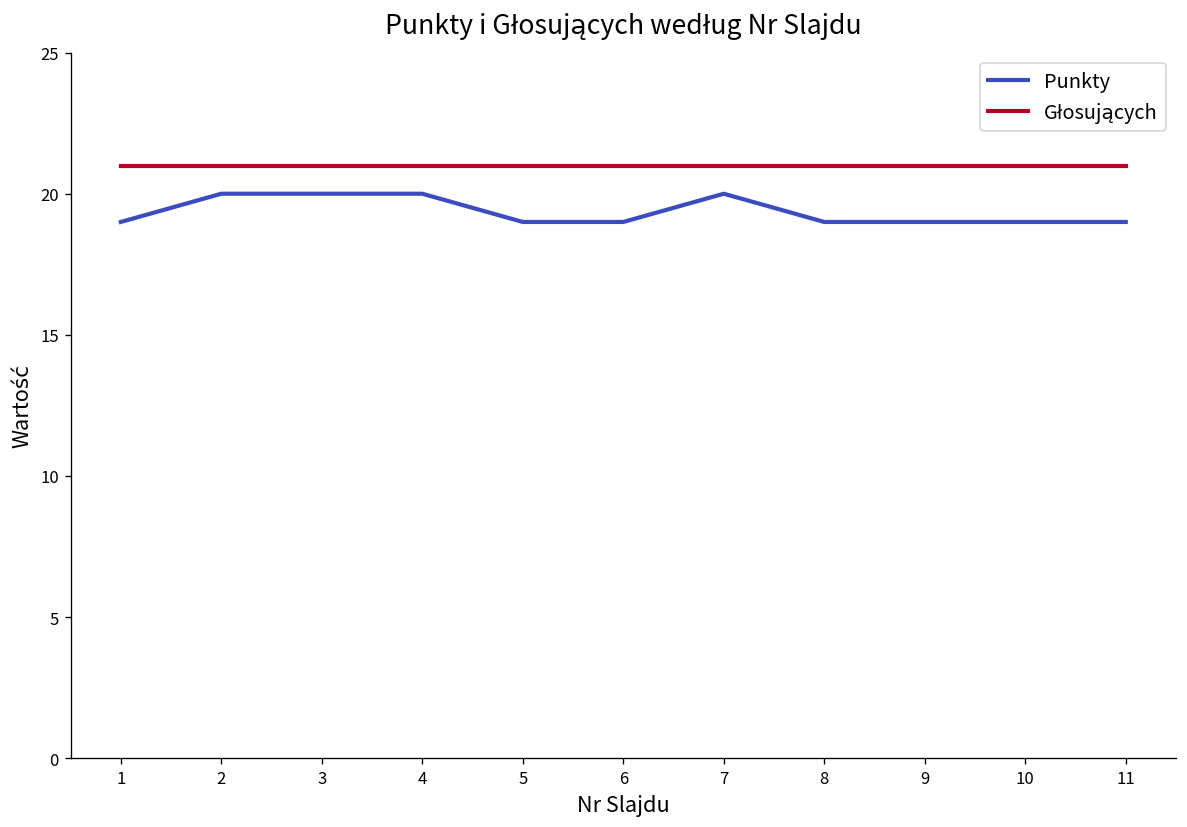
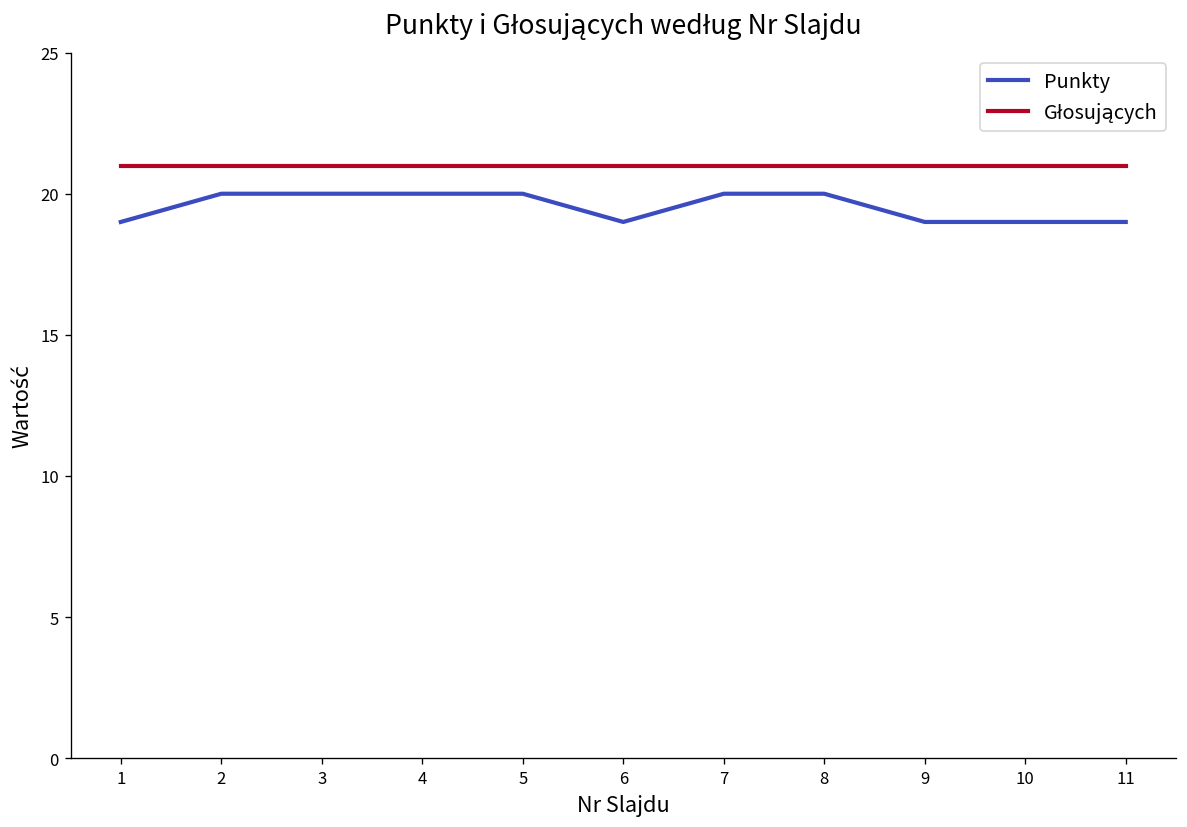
  {
    "Punkty": {
      "1": 19,
      "2": 20,
      "3": 20,
      "4": 20,
-     "5": 19,
+     "5": 20,
      "6": 19,
      "7": 20,
-     "8": 19,
+     "8": 20,
      "9": 19,
      "10": 19,
      "11": 19
    },
    "Głosujących": {
      "1": 21,
      "2": 21,
      "3": 21,
      "4": 21,
      "5": 21,
      "6": 21,
      "7": 21,
      "8": 21,
      "9": 21,
      "10": 21,
      "11": 21
    }
  }
